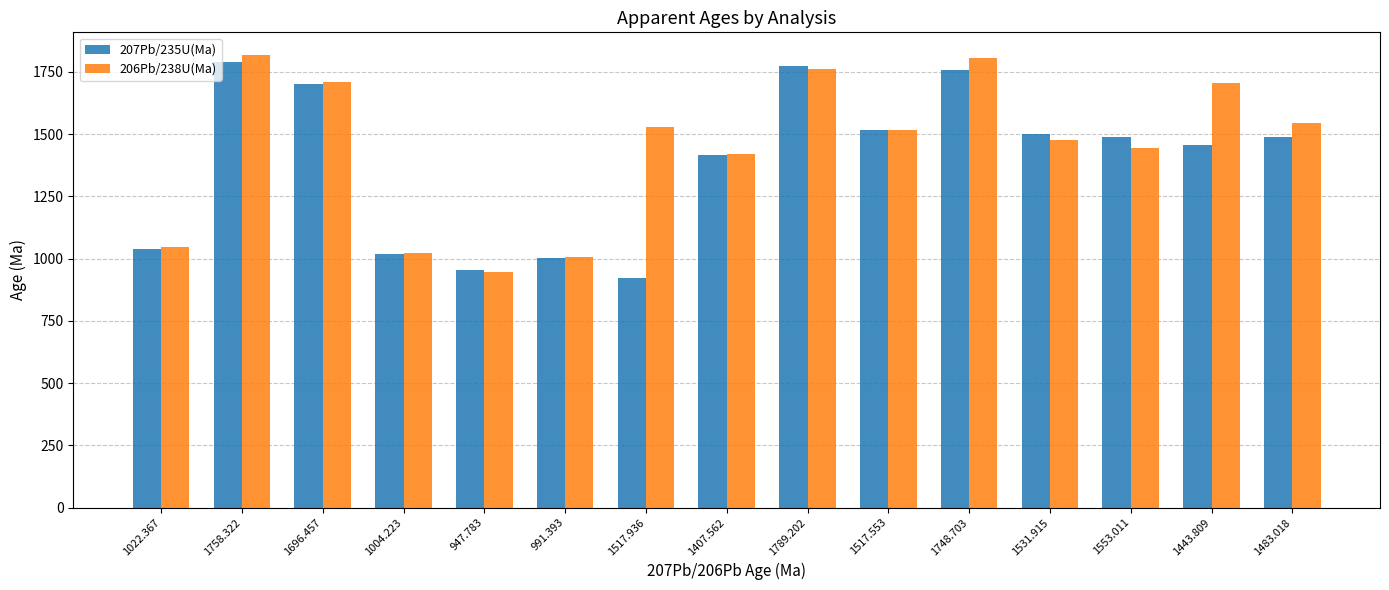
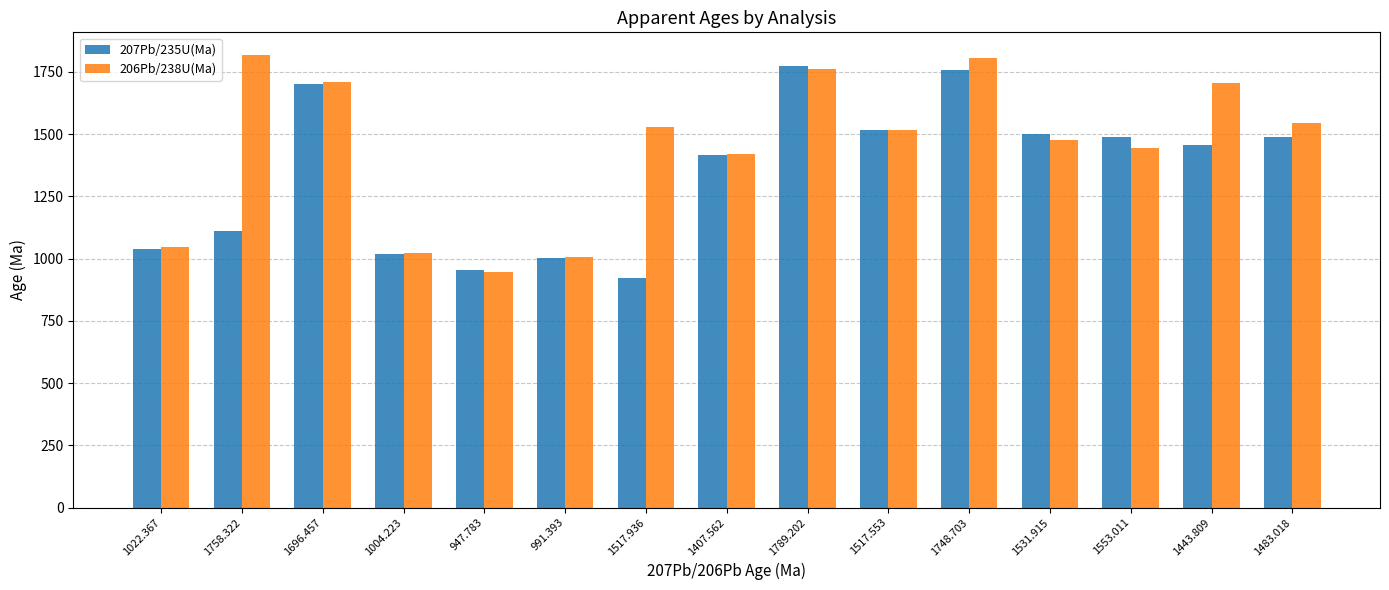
  {
    "207Pb/235U(Ma)": {
      "1022.367": 1040,
-     "1758.322": 1790,
+     "1758.322": 1110,
      "1696.457": 1700,
      "1004.223": 1020,
      "947.783": 950,
      "991.393": 1000,
      "1517.936": 920,
      "1407.562": 1420,
      "1789.202": 1770,
      "1517.553": 1520,
      "1748.703": 1760,
      "1531.915": 1500,
      "1553.011": 1490,
      "1443.809": 1450,
      "1483.018": 1490
    },
    "206Pb/238U(Ma)": {
      "1022.367": 1050,
      "1758.322": 1820,
      "1696.457": 1710,
      "1004.223": 1020,
      "947.783": 950,
      "991.393": 1010,
      "1517.936": 1530,
      "1407.562": 1420,
      "1789.202": 1760,
      "1517.553": 1520,
      "1748.703": 1810,
      "1531.915": 1480,
      "1553.011": 1440,
      "1443.809": 1700,
      "1483.018": 1540
    }
  }
